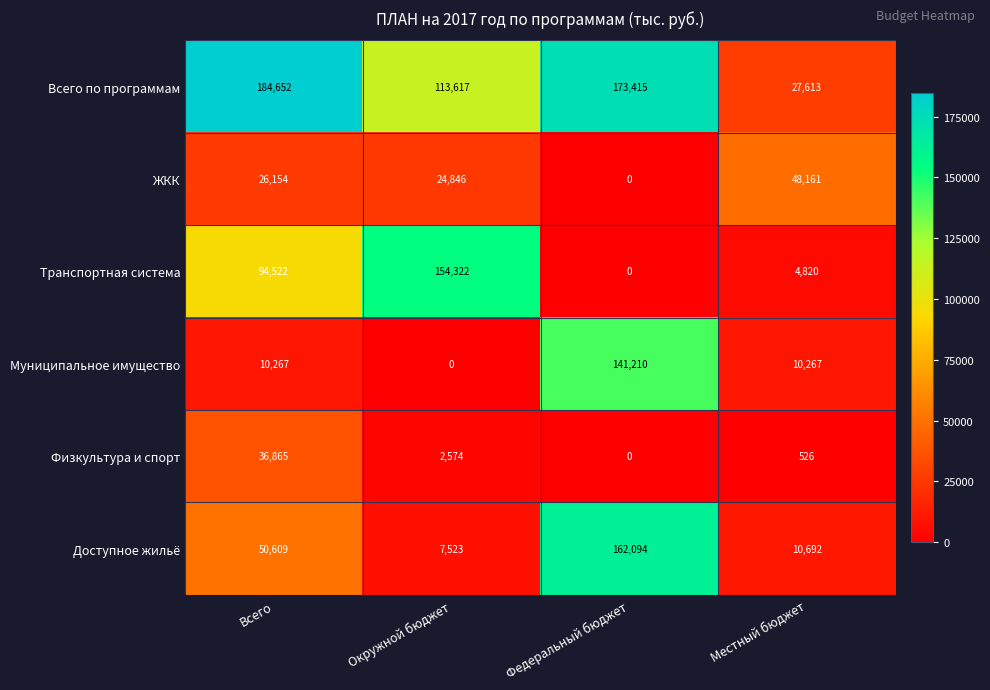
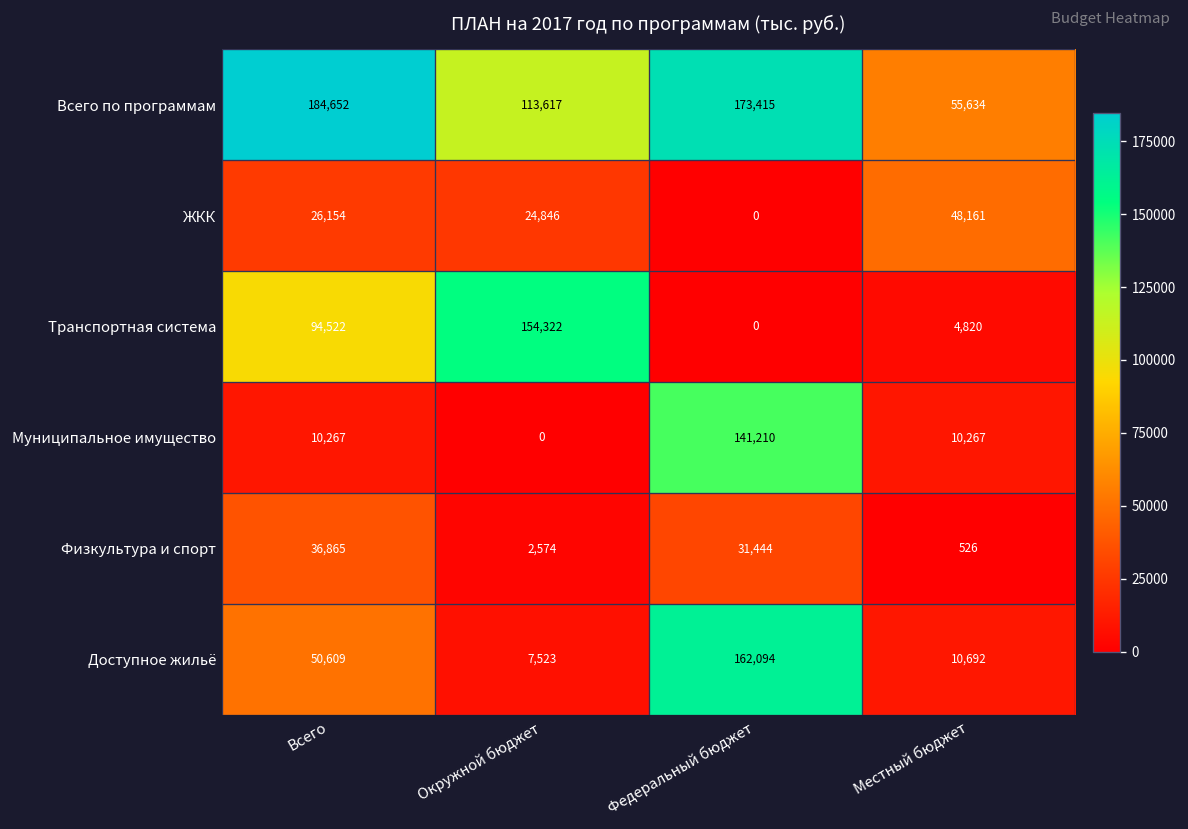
  {
    "Всего по программам": {
      "Всего": "184,652",
      "Окружной бюджет": "113,617",
      "Федеральный бюджет": "173,415",
-     "Местный бюджет": "27,613"
+     "Местный бюджет": "55,634"
    },
    "ЖКК": {
      "Всего": "26,154",
      "Окружной бюджет": "24,846",
      "Федеральный бюджет": "0",
      "Местный бюджет": "48,161"
    },
    "Транспортная система": {
      "Всего": "94,522",
      "Окружной бюджет": "154,322",
      "Федеральный бюджет": "0",
      "Местный бюджет": "4,820"
    },
    "Муниципальное имущество": {
      "Всего": "10,267",
      "Окружной бюджет": "0",
      "Федеральный бюджет": "141,210",
      "Местный бюджет": "10,267"
    },
    "Физкультура и спорт": {
      "Всего": "36,865",
      "Окружной бюджет": "2,574",
-     "Федеральный бюджет": "0",
+     "Федеральный бюджет": "31,444",
      "Местный бюджет": "526"
    },
    "Доступное жильё": {
      "Всего": "50,609",
      "Окружной бюджет": "7,523",
      "Федеральный бюджет": "162,094",
      "Местный бюджет": "10,692"
    }
  }
